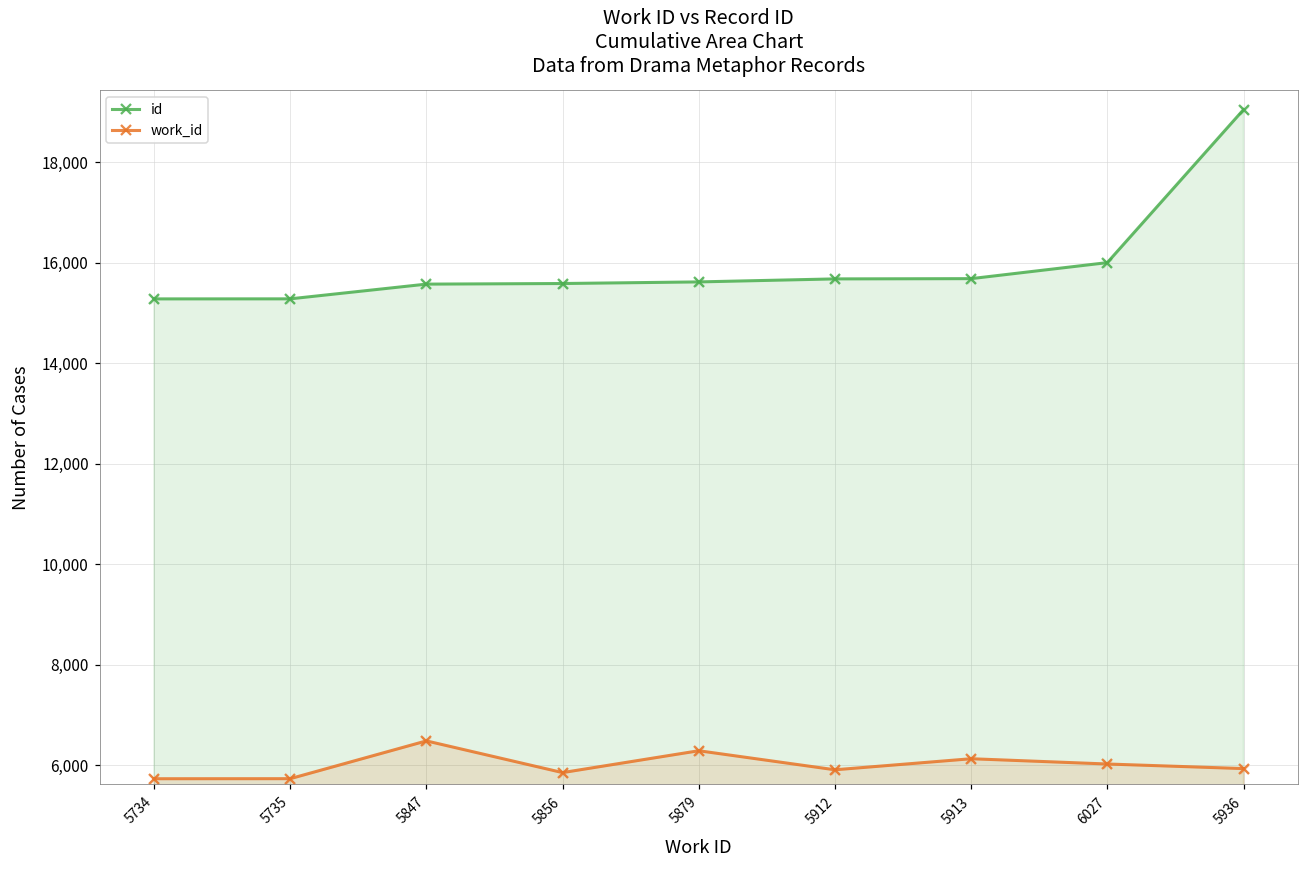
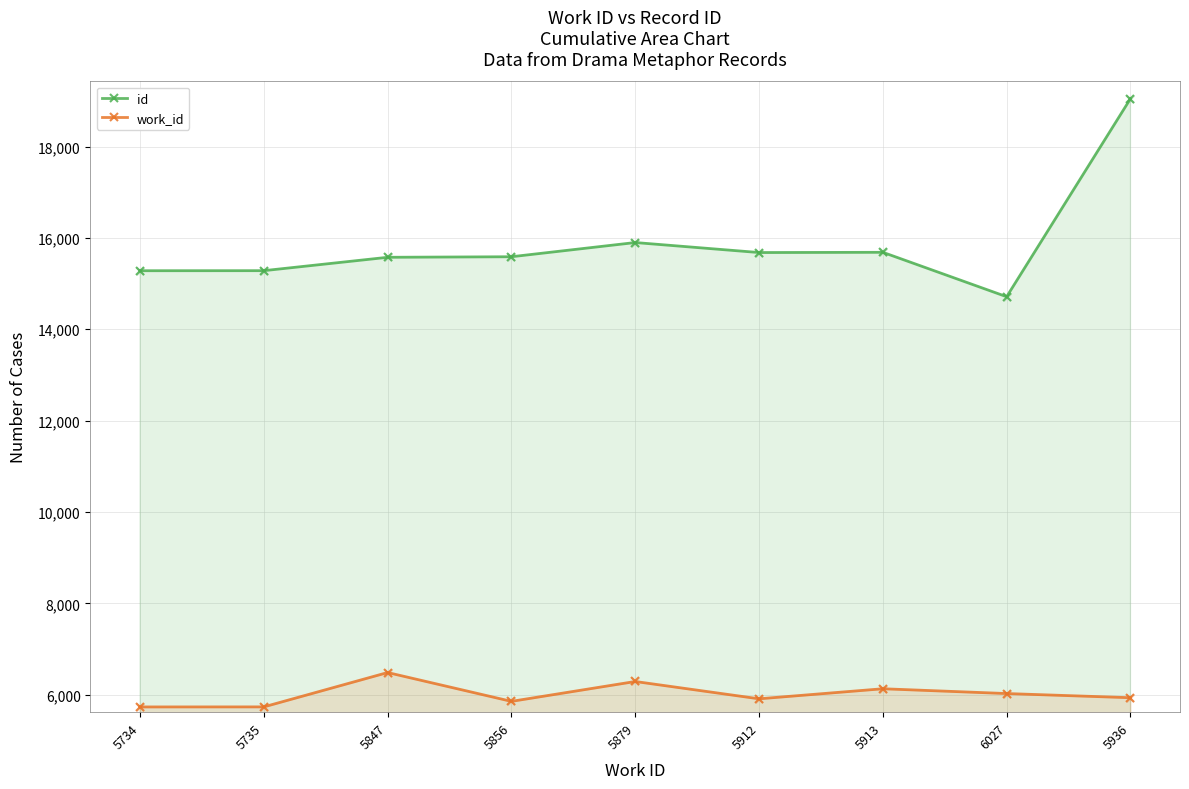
  {
    "id": {
      "5734": "15,300",
      "5735": "15,300",
      "5847": "15,600",
      "5856": "15,600",
-     "5879": "15,600",
+     "5879": "15,900",
      "5912": "15,700",
      "5913": "15,700",
-     "6027": "16,000",
+     "6027": "14,700",
      "5936": "19,000"
    },
    "work_id": {
      "5734": "5,700",
      "5735": "5,700",
      "5847": "6,500",
      "5856": "5,900",
      "5879": "6,300",
      "5912": "5,900",
      "5913": "6,100",
      "6027": "6,000",
      "5936": "5,900"
    }
  }
